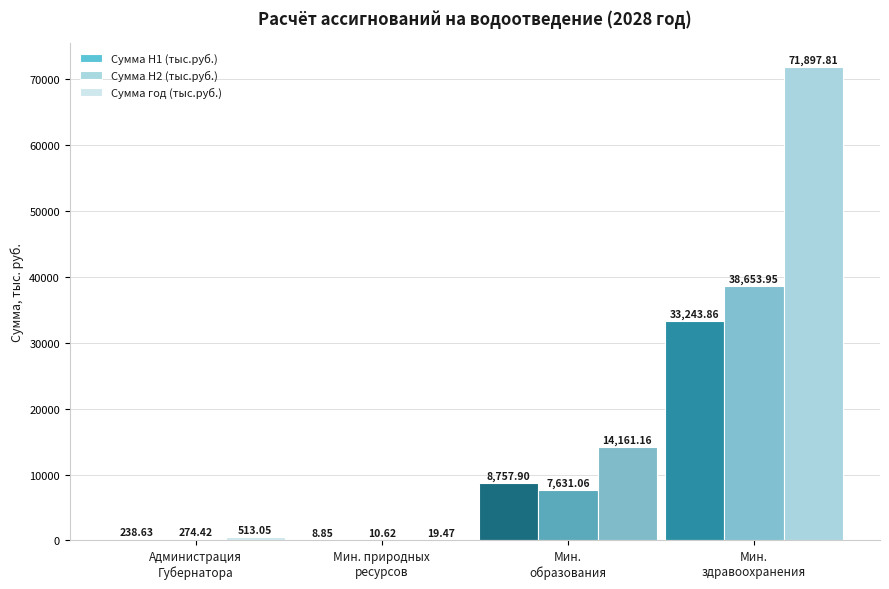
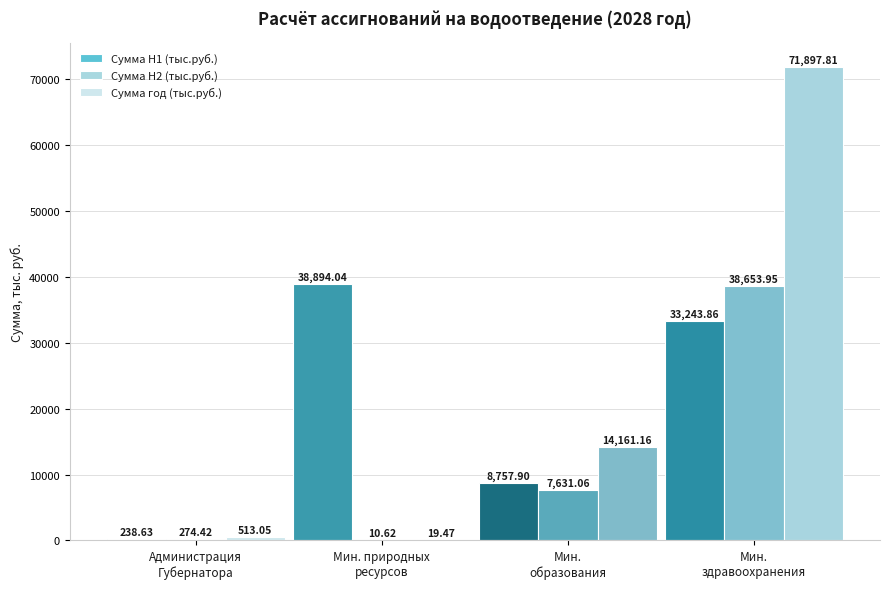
  {
    "Сумма H1 (тыс.руб.)": {
      "Администрация Губернатора": "238.63",
-     "Мин. природных ресурсов": "8.85",
+     "Мин. природных ресурсов": "38,894.04",
      "Мин. образования": "8,757.90",
      "Мин. здравоохранения": "33,243.86"
    }
  }
